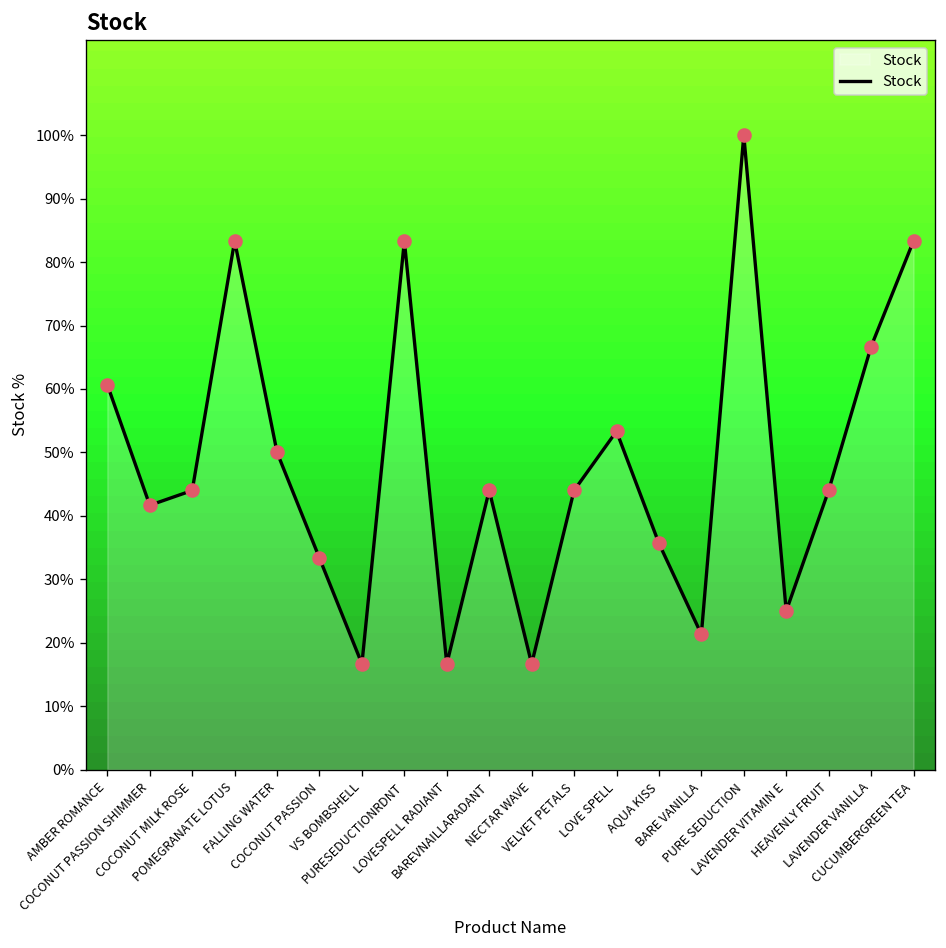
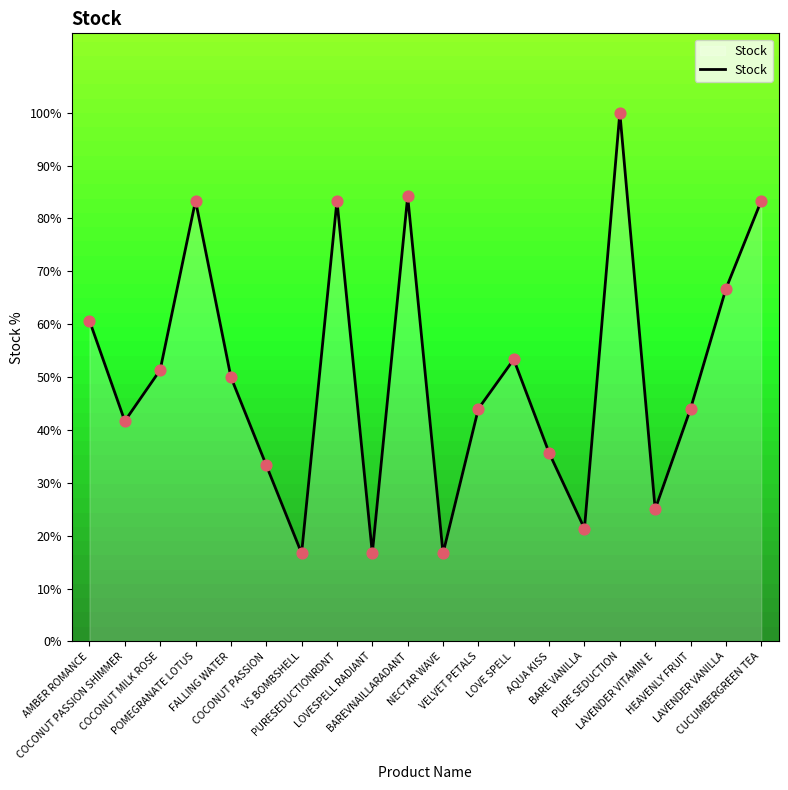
  {
    "AMBER ROMANCE": "61%",
    "COCONUT PASSION SHIMMER": "42%",
-   "COCONUT MILK ROSE": "44%",
+   "COCONUT MILK ROSE": "51%",
    "POMEGRANATE LOTUS": "83%",
    "FALLING WATER": "50%",
    "COCONUT PASSION": "33%",
    "VS BOMBSHELL": "17%",
    "PURESEDUCTIONRDNT": "83%",
    "LOVESPELL RADIANT": "17%",
-   "BAREVNAILLARADANT": "44%",
+   "BAREVNAILLARADANT": "84%",
    "NECTAR WAVE": "17%",
    "VELVET PETALS": "44%",
    "LOVE SPELL": "53%",
    "AQUA KISS": "36%",
    "BARE VANILLA": "21%",
    "PURE SEDUCTION": "100%",
    "LAVENDER VITAMIN E": "25%",
    "HEAVENLY FRUIT": "44%",
    "LAVENDER VANILLA": "67%",
    "CUCUMBERGREEN TEA": "83%"
  }
